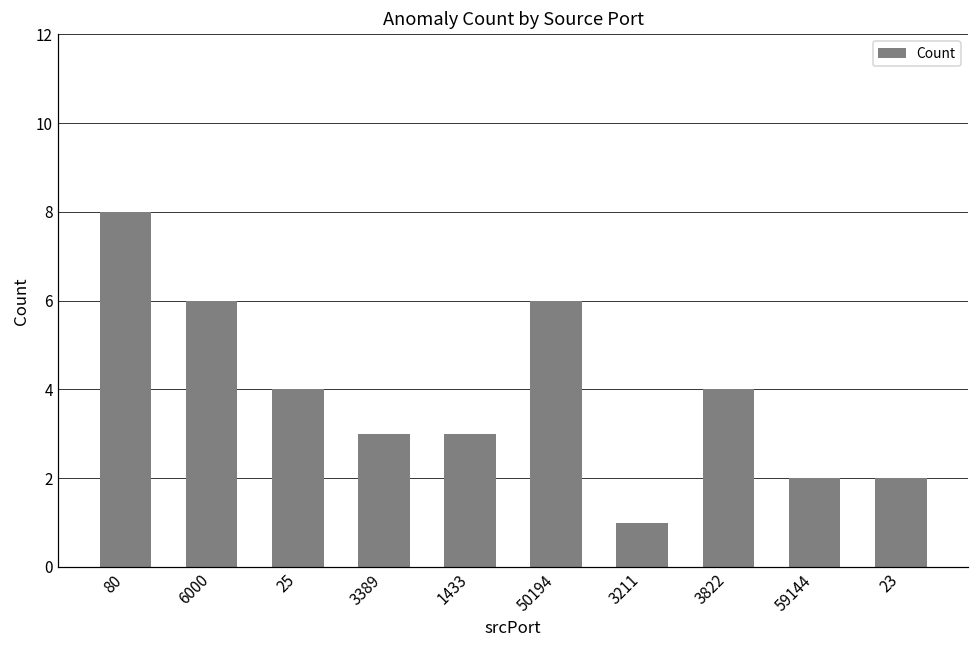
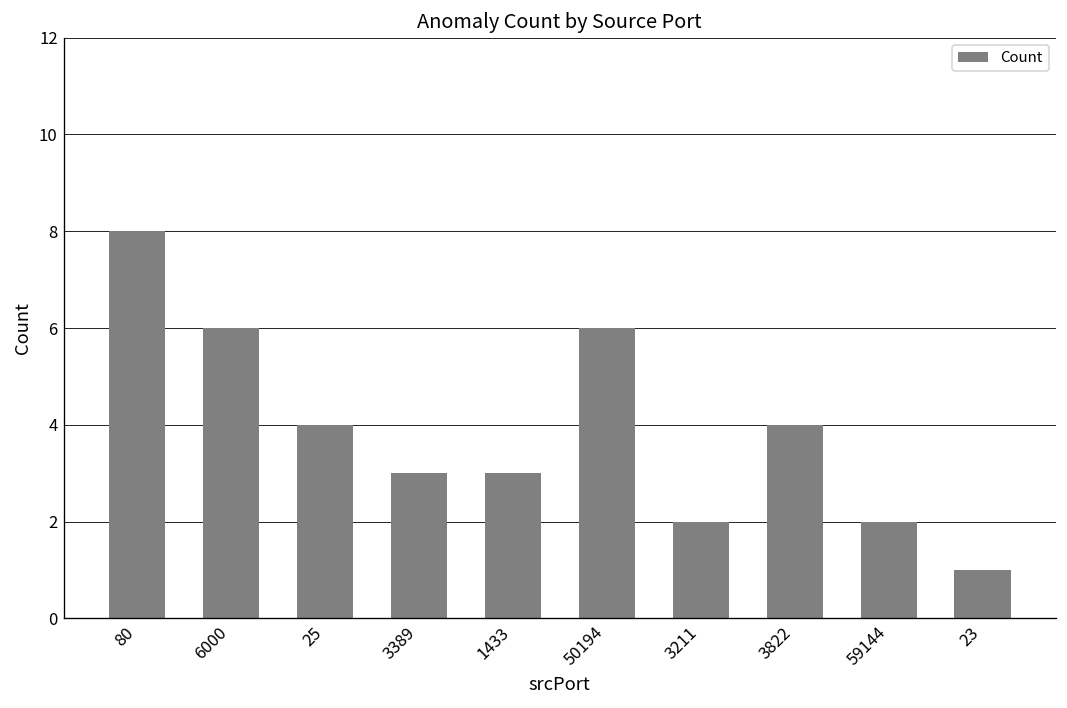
  {
    "80": 8,
    "6000": 6,
    "25": 4,
    "3389": 3,
    "1433": 3,
    "50194": 6,
-   "3211": 1,
+   "3211": 2,
    "3822": 4,
    "59144": 2,
-   "23": 2
+   "23": 1
  }
